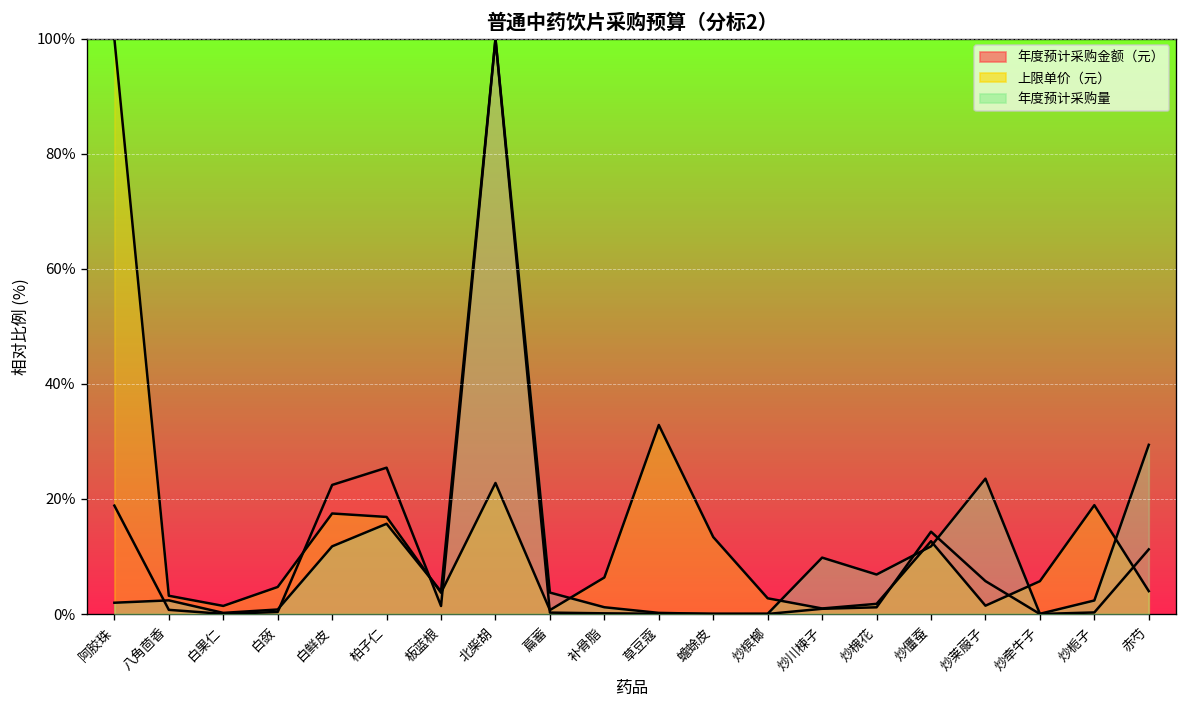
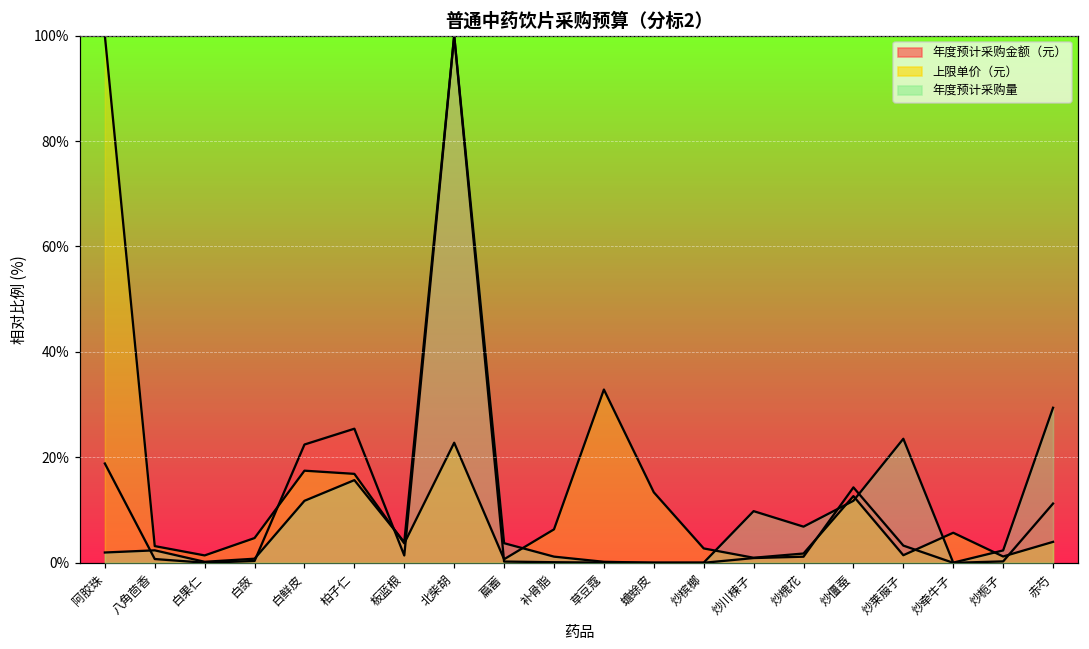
  {
    "年度预计采购金额（元）": {
      "阿胶珠": "19%",
      "八角茴香": "1%",
      "白鲜皮": "22%",
      "柏子仁": "25%",
      "板蓝根": "1%",
      "补骨脂": "0%",
      "炒槐花": "1%",
      "炒僵蚕": "14%",
-     "炒莱菔子": "6%",
+     "炒莱菔子": "3%",
      "炒栀子": "0%",
      "赤芍": "11%"
    },
    "上限单价（元）": {
      "阿胶珠": "100%",
      "八角茴香": "3%",
      "白果仁": "1%",
      "白蔹": "5%",
      "白鲜皮": "17%",
      "柏子仁": "17%",
      "北柴胡": "23%",
      "补骨脂": "6%",
      "草豆蔻": "33%",
      "蟾蜍皮": "13%",
      "炒槟榔": "3%",
      "炒槐花": "2%",
      "炒僵蚕": "13%",
      "炒莱菔子": "1%",
      "炒牵牛子": "6%",
-     "炒栀子": "19%",
+     "炒栀子": "1%",
      "赤芍": "4%"
    },
    "年度预计采购量": {
      "阿胶珠": "2%",
      "八角茴香": "2%",
      "白鲜皮": "12%",
      "柏子仁": "16%",
      "萹蓄": "4%",
      "补骨脂": "1%",
      "炒川楝子": "10%",
      "炒槐花": "7%",
      "炒僵蚕": "12%",
      "炒莱菔子": "24%",
      "炒栀子": "2%",
      "赤芍": "29%"
    }
  }
